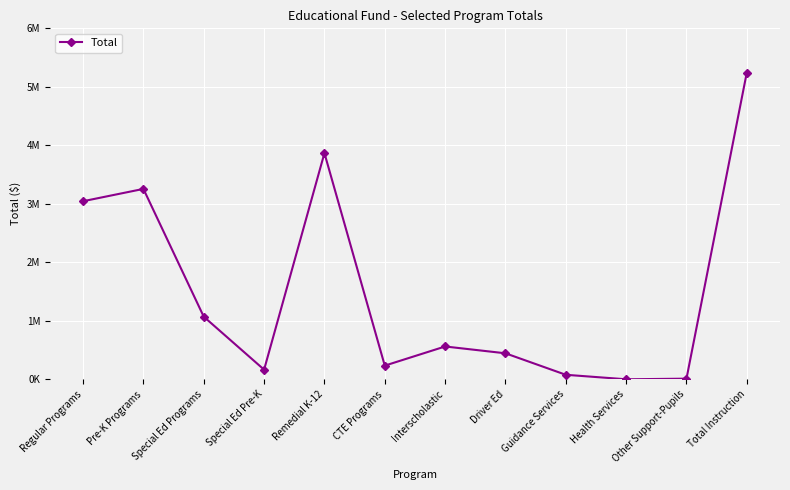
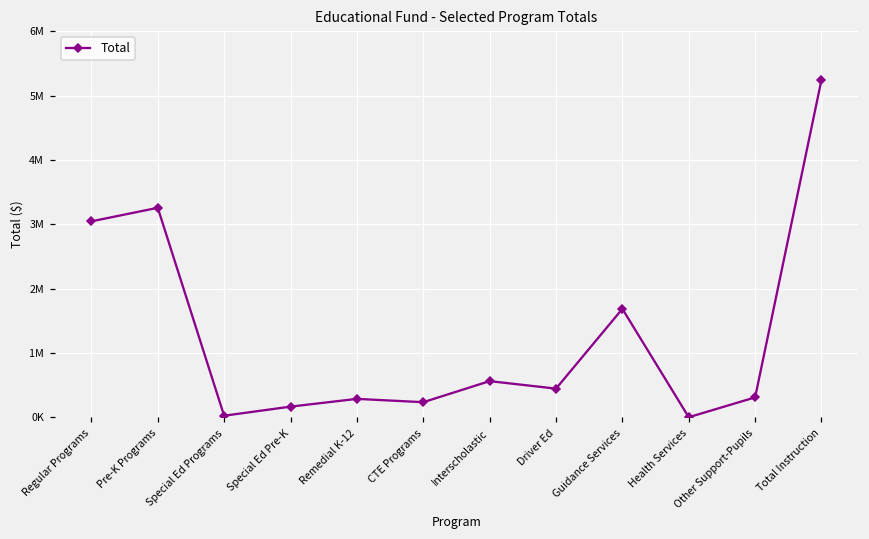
  {
    "Regular Programs": 3000000,
    "Pre-K Programs": 3300000,
-   "Special Ed Programs": 1100000,
+   "Special Ed Programs": 0,
    "Special Ed Pre-K": 200000,
-   "Remedial K-12": 3900000,
+   "Remedial K-12": 300000,
    "CTE Programs": 200000,
    "Interscholastic": 600000,
    "Driver Ed": 400000,
-   "Guidance Services": 100000,
+   "Guidance Services": 1700000,
    "Health Services": 0,
-   "Other Support-Pupils": 0,
+   "Other Support-Pupils": 300000,
    "Total Instruction": 5200000
  }
